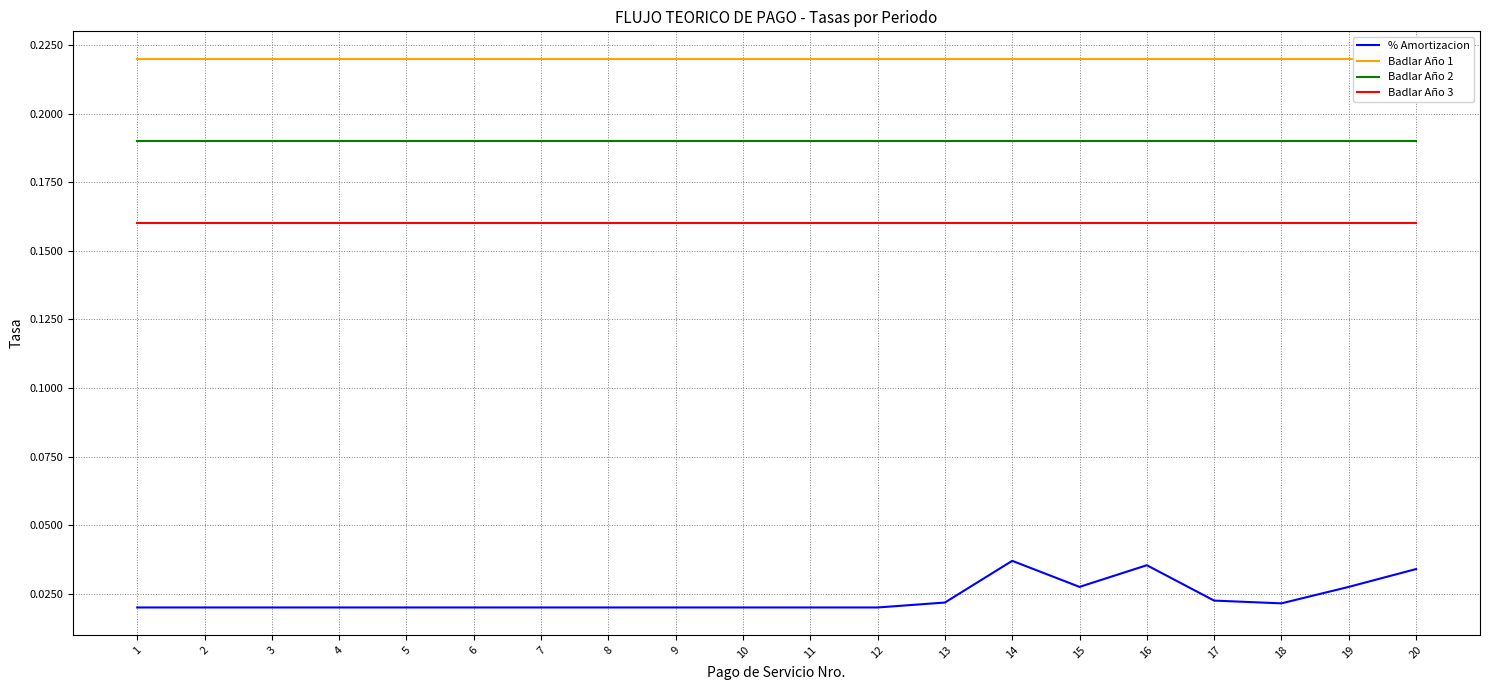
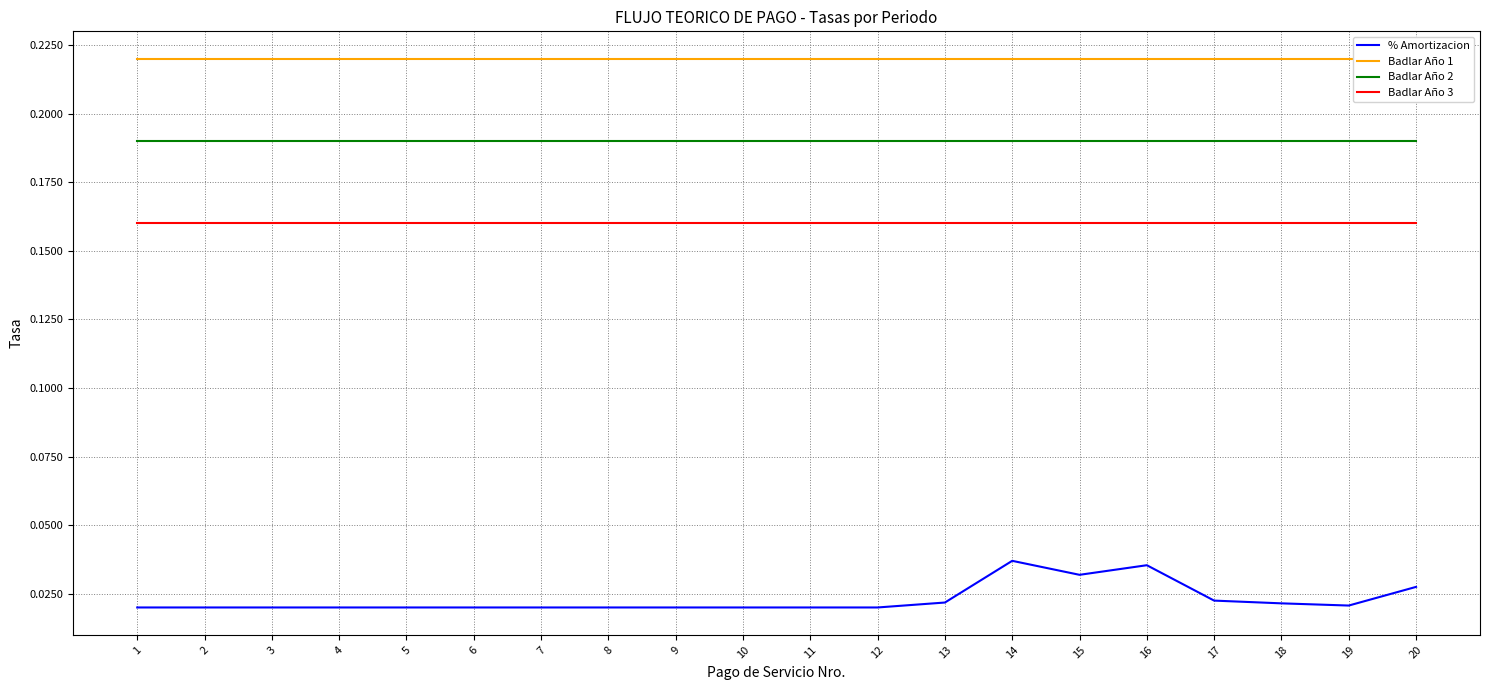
  {
    "% Amortizacion": {
      "1": 0.020,
      "2": 0.020,
      "3": 0.020,
      "4": 0.020,
      "5": 0.020,
      "6": 0.020,
      "7": 0.020,
      "8": 0.020,
      "9": 0.020,
      "10": 0.020,
      "11": 0.020,
      "12": 0.020,
      "13": 0.022,
      "14": 0.037,
-     "15": 0.028,
+     "15": 0.032,
      "16": 0.035,
      "17": 0.023,
      "18": 0.022,
-     "19": 0.028,
-     "20": 0.034
+     "19": 0.021,
+     "20": 0.028
    },
    "Badlar Año 1": {
      "1": 0.220,
      "2": 0.220,
      "3": 0.220,
      "4": 0.220,
      "5": 0.220,
      "6": 0.220,
      "7": 0.220,
      "8": 0.220,
      "9": 0.220,
      "10": 0.220,
      "11": 0.220,
      "12": 0.220,
      "13": 0.220,
      "14": 0.220,
      "15": 0.220,
      "16": 0.220,
      "17": 0.220,
      "18": 0.220,
      "19": 0.220
    },
    "Badlar Año 2": {
      "1": 0.190,
      "2": 0.190,
      "3": 0.190,
      "4": 0.190,
      "5": 0.190,
      "6": 0.190,
      "7": 0.190,
      "8": 0.190,
      "9": 0.190,
      "10": 0.190,
      "11": 0.190,
      "12": 0.190,
      "13": 0.190,
      "14": 0.190,
      "15": 0.190,
      "16": 0.190,
      "17": 0.190,
      "18": 0.190,
      "19": 0.190,
      "20": 0.190
    },
    "Badlar Año 3": {
      "1": 0.160,
      "2": 0.160,
      "3": 0.160,
      "4": 0.160,
      "5": 0.160,
      "6": 0.160,
      "7": 0.160,
      "8": 0.160,
      "9": 0.160,
      "10": 0.160,
      "11": 0.160,
      "12": 0.160,
      "13": 0.160,
      "14": 0.160,
      "15": 0.160,
      "16": 0.160,
      "17": 0.160,
      "18": 0.160,
      "19": 0.160,
      "20": 0.160
    }
  }
